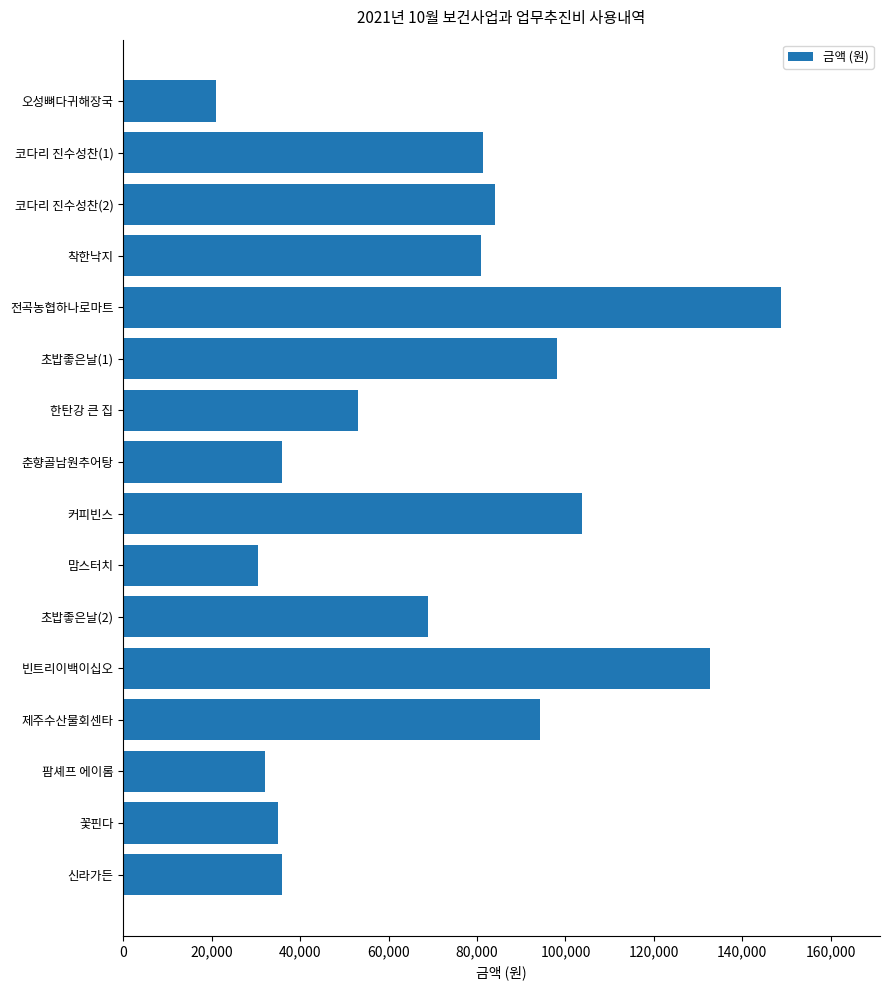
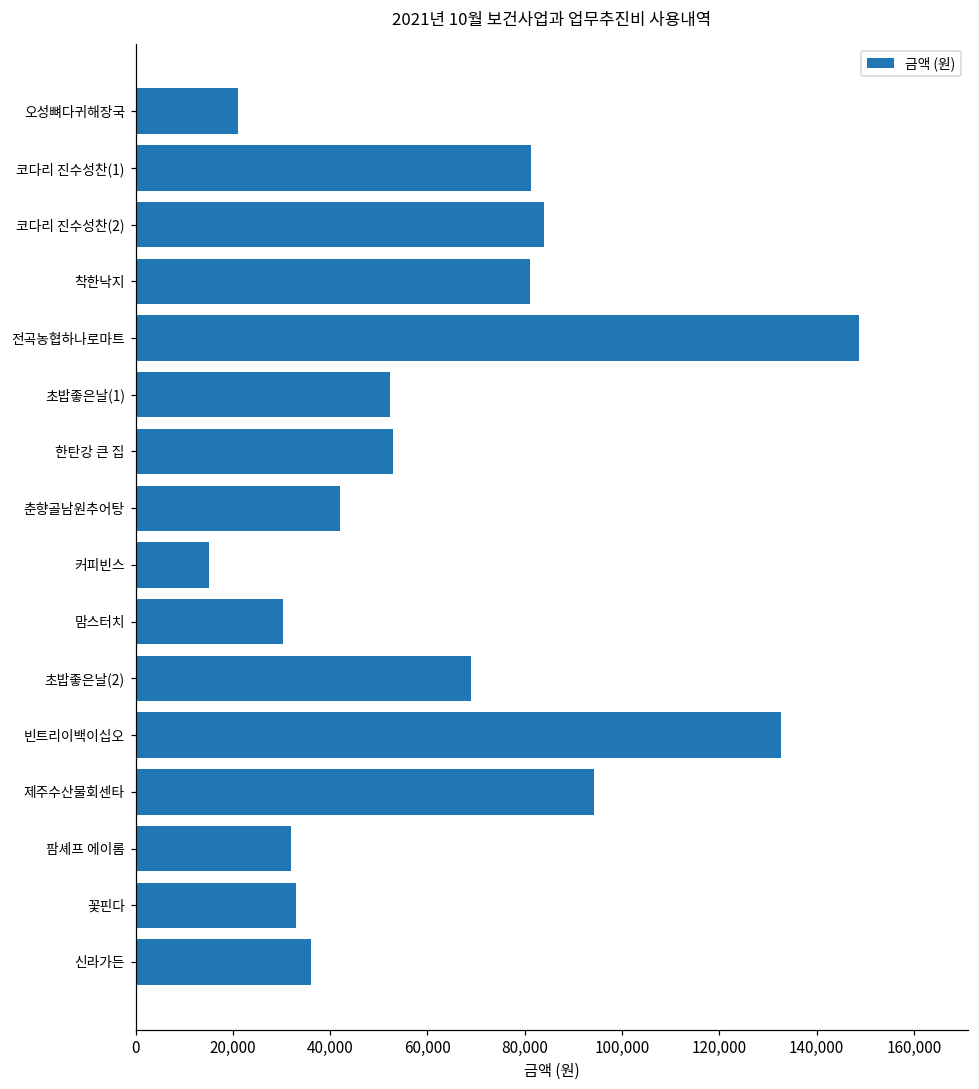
  {
    "오성뼈다귀해장국": "21,000",
    "코다리 진수성찬(1)": "81,000",
    "코다리 진수성찬(2)": "84,000",
    "착한낙지": "81,000",
    "전곡농협하나로마트": "149,000",
-   "초밥좋은날(1)": "98,000",
+   "초밥좋은날(1)": "52,000",
    "한탄강 큰 집": "53,000",
-   "춘향골남원추어탕": "36,000",
-   "커피빈스": "104,000",
+   "춘향골남원추어탕": "42,000",
+   "커피빈스": "15,000",
    "맘스터치": "30,000",
    "초밥좋은날(2)": "69,000",
    "빈트리이백이십오": "133,000",
    "제주수산물회센타": "94,000",
    "팜셰프 에이롬": "32,000",
-   "꽃핀다": "35,000",
+   "꽃핀다": "33,000",
    "신라가든": "36,000"
  }
